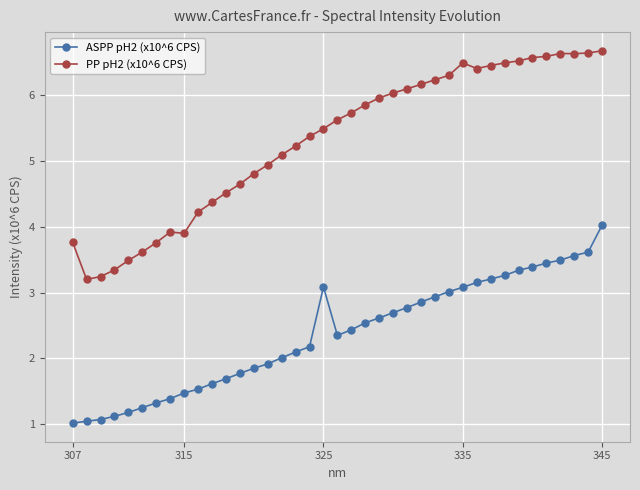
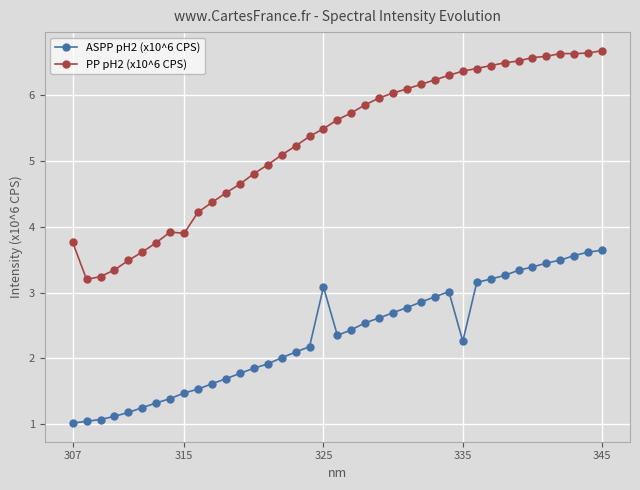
  {
    "ASPP pH2 (x10^6 CPS)": {
      "307": 1.0,
      "315": 1.5,
      "325": 3.1,
-     "335": 3.1,
-     "345": 4.0
+     "335": 2.3,
+     "345": 3.6
    },
    "PP pH2 (x10^6 CPS)": {
      "307": 3.8,
      "315": 3.9,
      "325": 5.5,
-     "335": 6.5,
+     "335": 6.4,
      "345": 6.7
    }
  }
